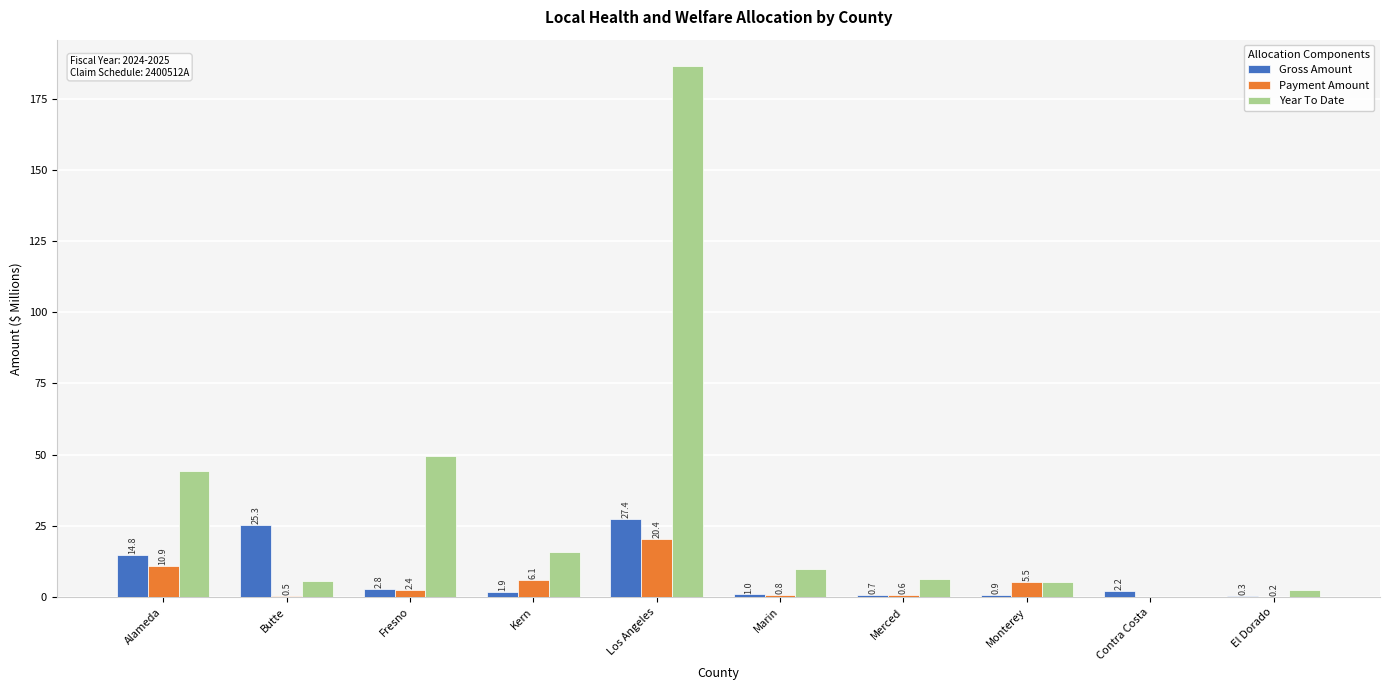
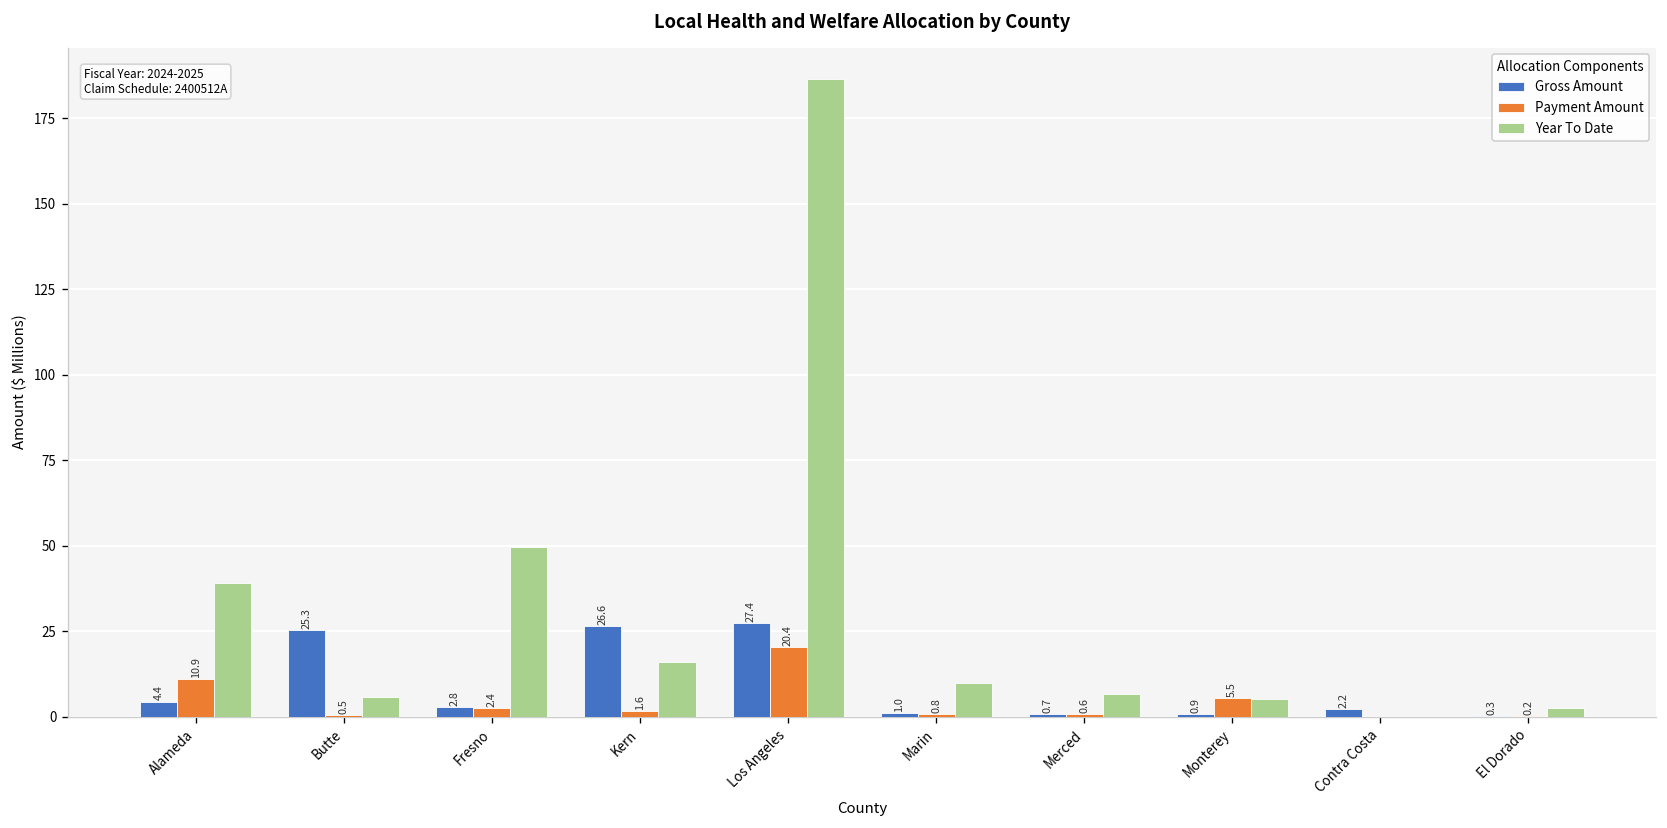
  {
    "Gross Amount": {
-     "Alameda": 14.8,
+     "Alameda": 4.4,
      "Butte": 25.3,
      "Fresno": 2.8,
-     "Kern": 1.9,
+     "Kern": 26.6,
      "Los Angeles": 27.4,
      "Marin": 1.0,
      "Merced": 0.7,
      "Monterey": 0.9,
      "Contra Costa": 2.2,
      "El Dorado": 0.3
    },
    "Payment Amount": {
      "Alameda": 10.9,
      "Butte": 0.5,
      "Fresno": 2.4,
-     "Kern": 6.1,
+     "Kern": 1.6,
      "Los Angeles": 20.4,
      "Marin": 0.8,
      "Merced": 0.6,
      "Monterey": 5.5,
      "El Dorado": 0.2
    },
    "Year To Date": {
-     "Alameda": 44,
+     "Alameda": 39,
      "Butte": 6,
      "Fresno": 50,
      "Kern": 16,
      "Los Angeles": 186,
      "Marin": 10,
      "Merced": 7,
      "Monterey": 5,
      "Contra Costa": 0,
      "El Dorado": 2
    }
  }
